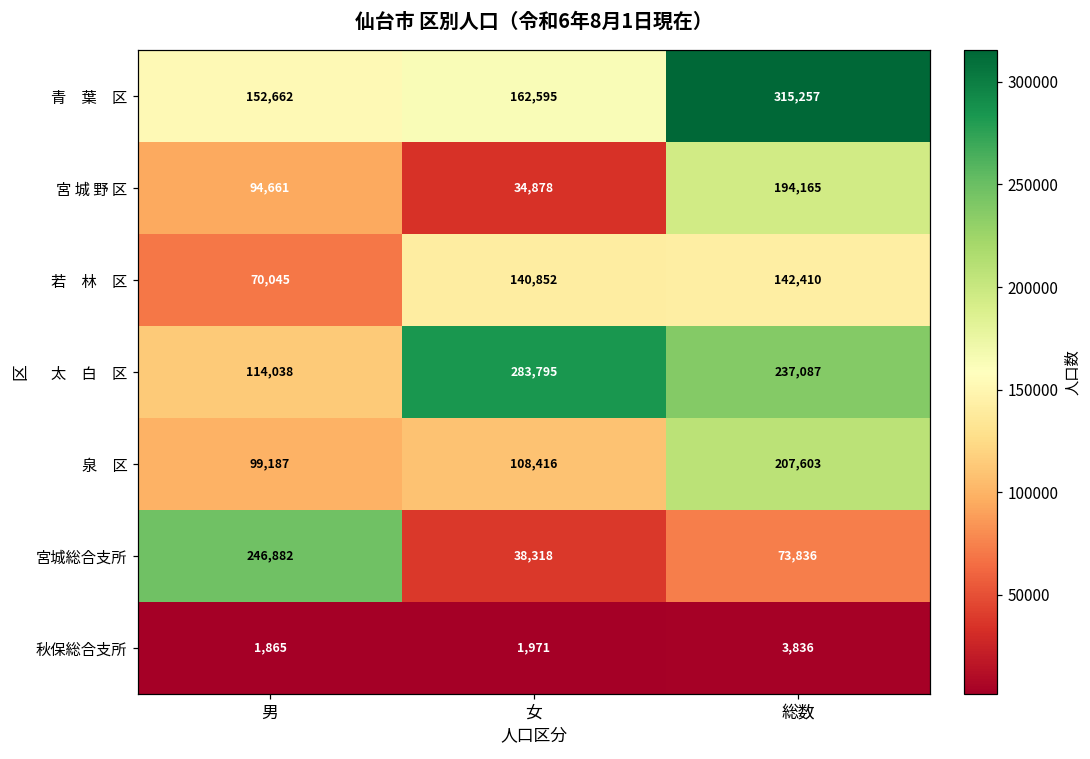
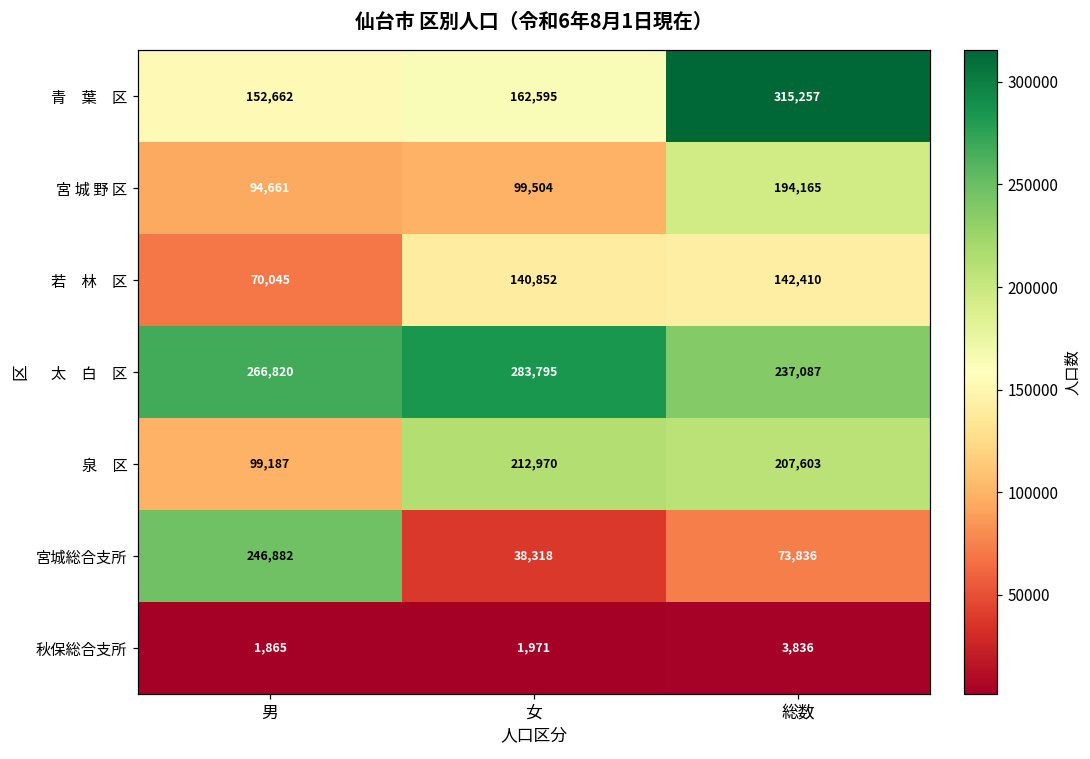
  {
    "青 葉 区": {
      "男": "152,662",
      "女": "162,595",
      "総数": "315,257"
    },
    "宮 城 野 区": {
      "男": "94,661",
-     "女": "34,878",
+     "女": "99,504",
      "総数": "194,165"
    },
    "若 林 区": {
      "男": "70,045",
      "女": "140,852",
      "総数": "142,410"
    },
    "太 白 区": {
-     "男": "114,038",
+     "男": "266,820",
      "女": "283,795",
      "総数": "237,087"
    },
    "泉 区": {
      "男": "99,187",
-     "女": "108,416",
+     "女": "212,970",
      "総数": "207,603"
    },
    "宮城総合支所": {
      "男": "246,882",
      "女": "38,318",
      "総数": "73,836"
    },
    "秋保総合支所": {
      "男": "1,865",
      "女": "1,971",
      "総数": "3,836"
    }
  }
